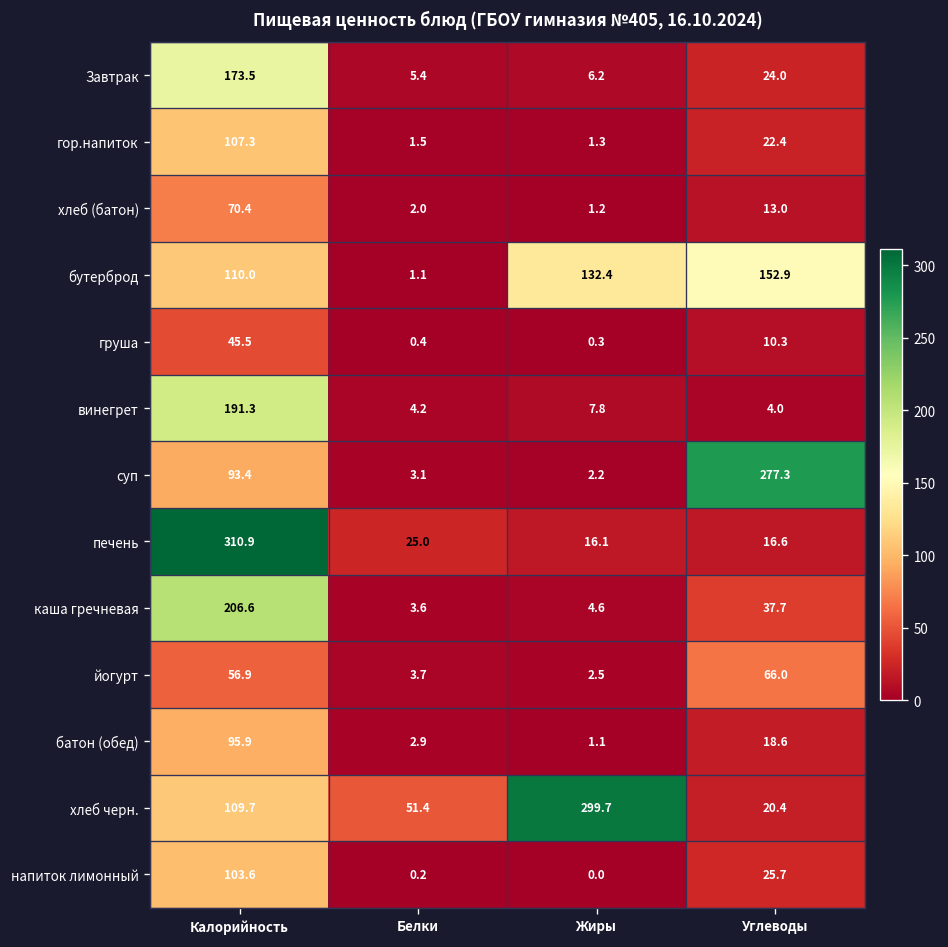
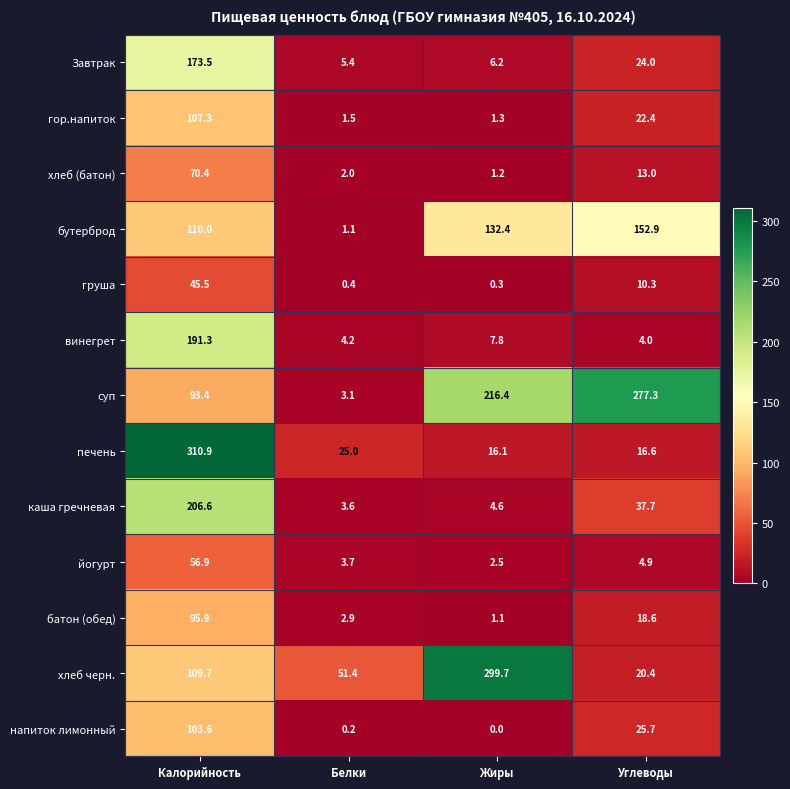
  {
    "Завтрак": {
      "Калорийность": 173.5,
      "Белки": 5.4,
      "Жиры": 6.2,
      "Углеводы": 24.0
    },
    "гор.напиток": {
      "Калорийность": 107.3,
      "Белки": 1.5,
      "Жиры": 1.3,
      "Углеводы": 22.4
    },
    "хлеб (батон)": {
      "Калорийность": 70.4,
      "Белки": 2.0,
      "Жиры": 1.2,
      "Углеводы": 13.0
    },
    "бутерброд": {
      "Калорийность": 110.0,
      "Белки": 1.1,
      "Жиры": 132.4,
      "Углеводы": 152.9
    },
    "груша": {
      "Калорийность": 45.5,
      "Белки": 0.4,
      "Жиры": 0.3,
      "Углеводы": 10.3
    },
    "винегрет": {
      "Калорийность": 191.3,
      "Белки": 4.2,
      "Жиры": 7.8,
      "Углеводы": 4.0
    },
    "суп": {
      "Калорийность": 93.4,
      "Белки": 3.1,
-     "Жиры": 2.2,
+     "Жиры": 216.4,
      "Углеводы": 277.3
    },
    "печень": {
      "Калорийность": 310.9,
      "Белки": 25.0,
      "Жиры": 16.1,
      "Углеводы": 16.6
    },
    "каша гречневая": {
      "Калорийность": 206.6,
      "Белки": 3.6,
      "Жиры": 4.6,
      "Углеводы": 37.7
    },
    "йогурт": {
      "Калорийность": 56.9,
      "Белки": 3.7,
      "Жиры": 2.5,
-     "Углеводы": 66.0
+     "Углеводы": 4.9
    },
    "батон (обед)": {
      "Калорийность": 95.9,
      "Белки": 2.9,
      "Жиры": 1.1,
      "Углеводы": 18.6
    },
    "хлеб черн.": {
      "Калорийность": 109.7,
      "Белки": 51.4,
      "Жиры": 299.7,
      "Углеводы": 20.4
    },
    "напиток лимонный": {
      "Калорийность": 103.6,
      "Белки": 0.2,
      "Жиры": 0.0,
      "Углеводы": 25.7
    }
  }
